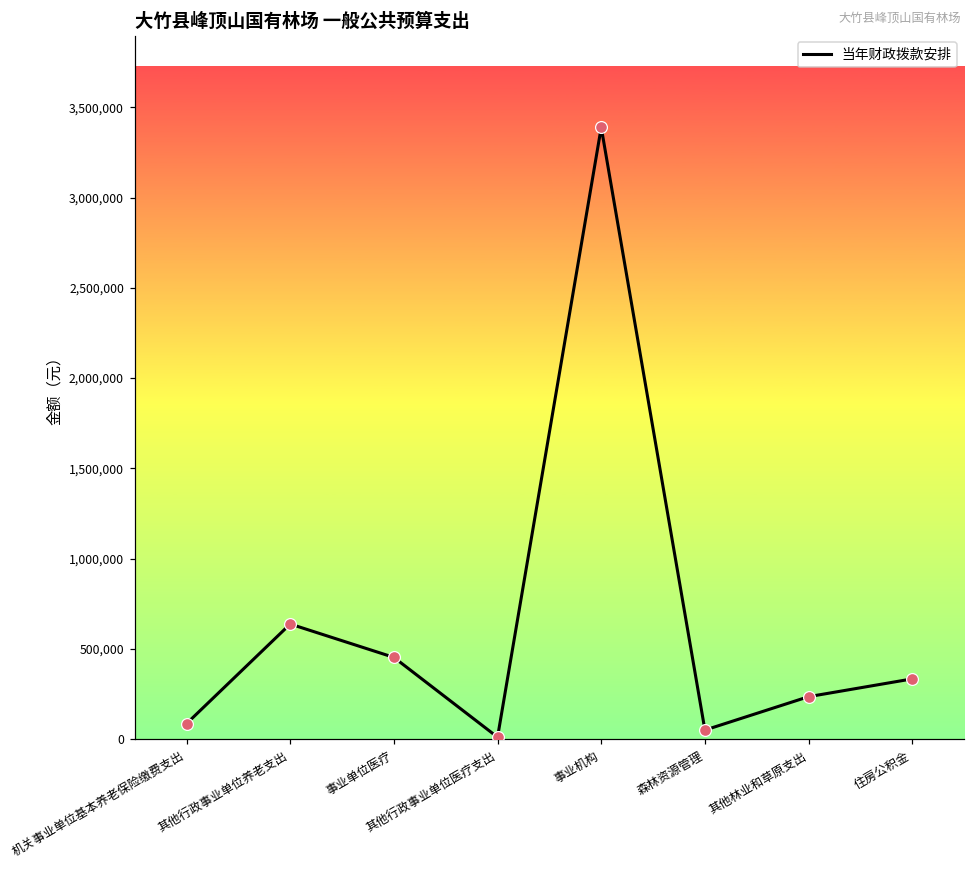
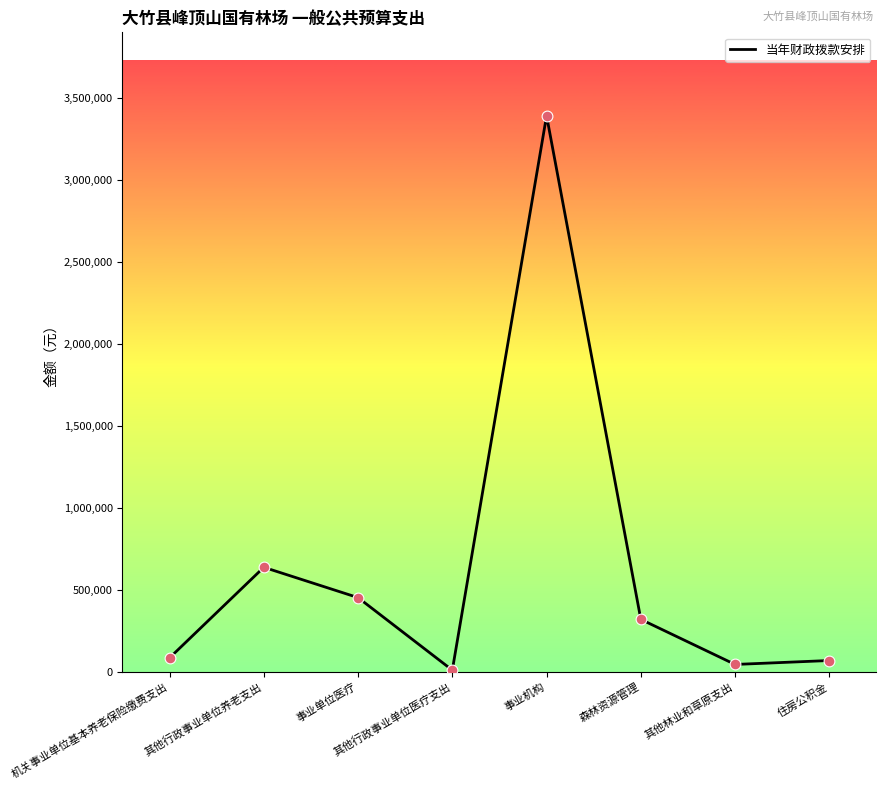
  {
    "机关事业单位基本养老保险缴费支出": "90,000",
    "其他行政事业单位养老支出": "640,000",
    "事业单位医疗": "450,000",
    "其他行政事业单位医疗支出": "10,000",
    "事业机构": "3,390,000",
-   "森林资源管理": "50,000",
-   "其他林业和草原支出": "240,000",
-   "住房公积金": "330,000"
+   "森林资源管理": "320,000",
+   "其他林业和草原支出": "50,000",
+   "住房公积金": "70,000"
  }
